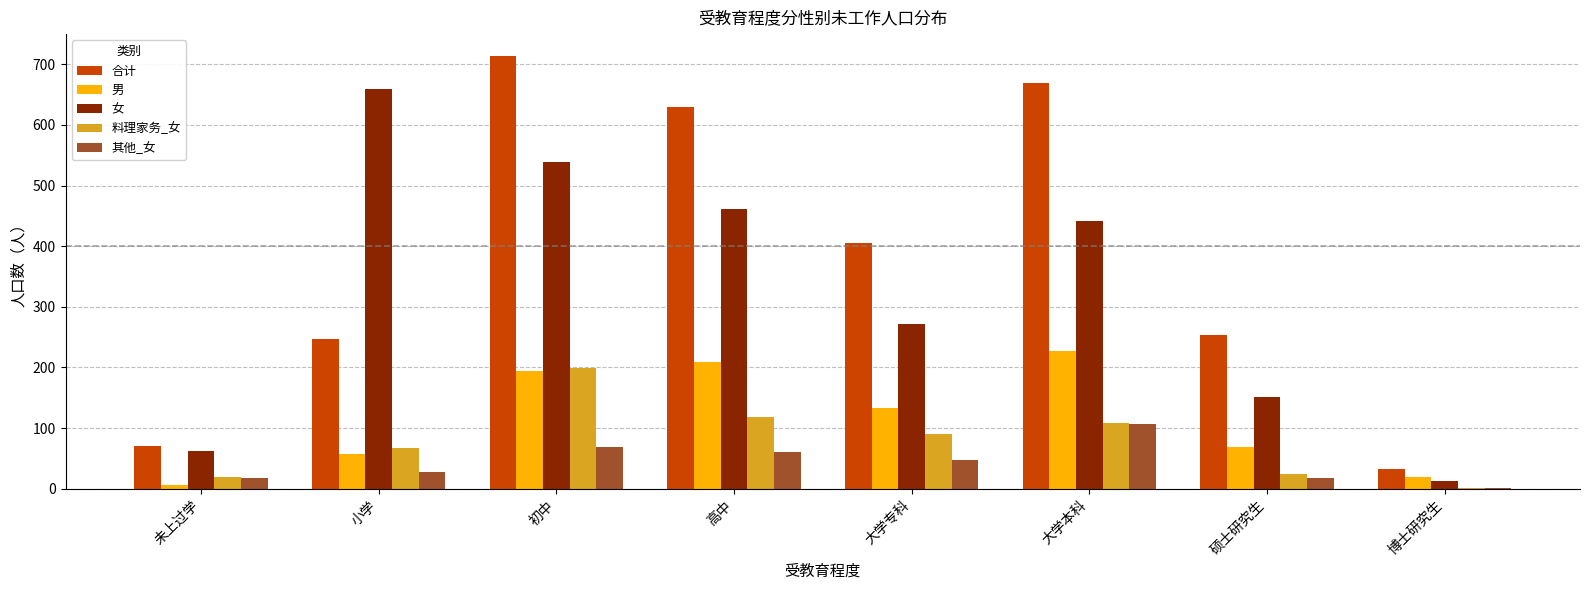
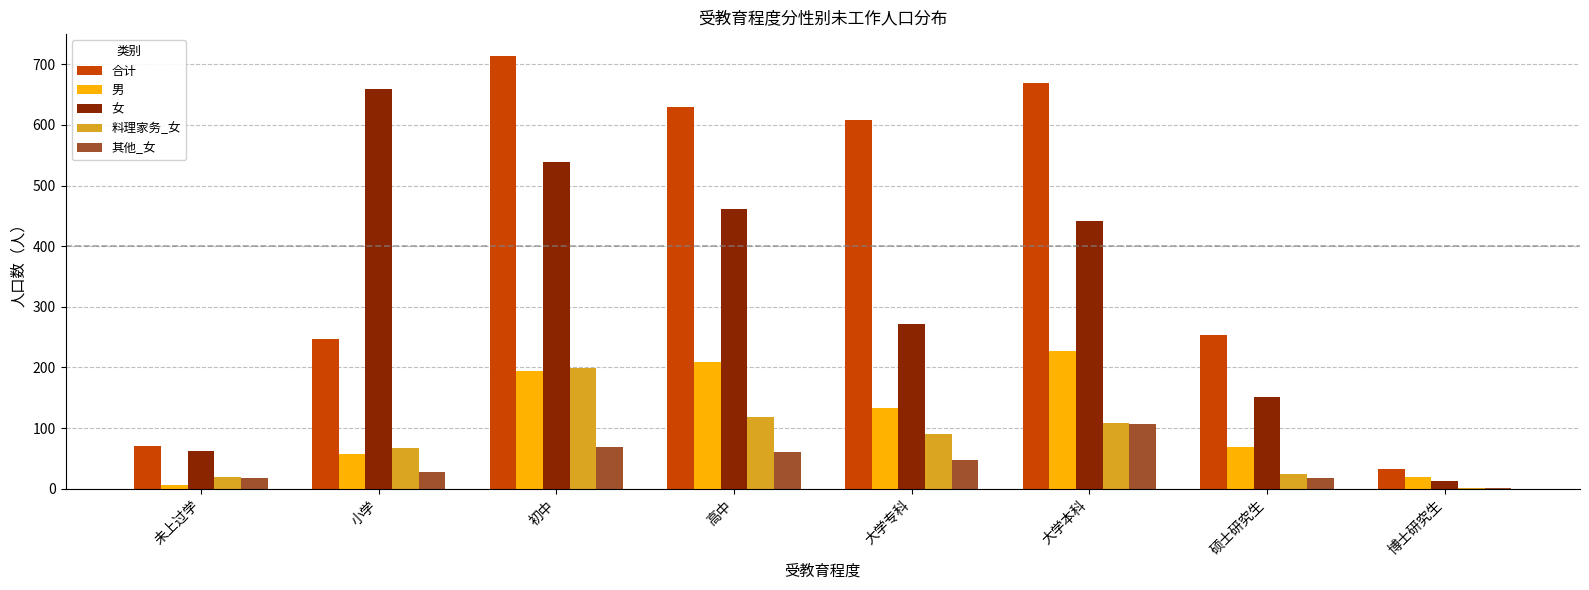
  {
    "合计": {
      "未上过学": 70,
      "小学": 250,
      "初中": 710,
      "高中": 630,
-     "大学专科": 410,
+     "大学专科": 610,
      "大学本科": 670,
      "硕士研究生": 250,
      "博士研究生": 30
    },
    "女": {
      "未上过学": 60,
      "小学": 660,
      "初中": 540,
      "高中": 460,
      "大学专科": 270,
      "大学本科": 440,
      "硕士研究生": 150,
      "博士研究生": 10
    },
    "其他_女": {
      "未上过学": 20,
      "小学": 30,
      "初中": 70,
      "高中": 60,
      "大学专科": 50,
      "大学本科": 110,
      "硕士研究生": 20
    }
  }
